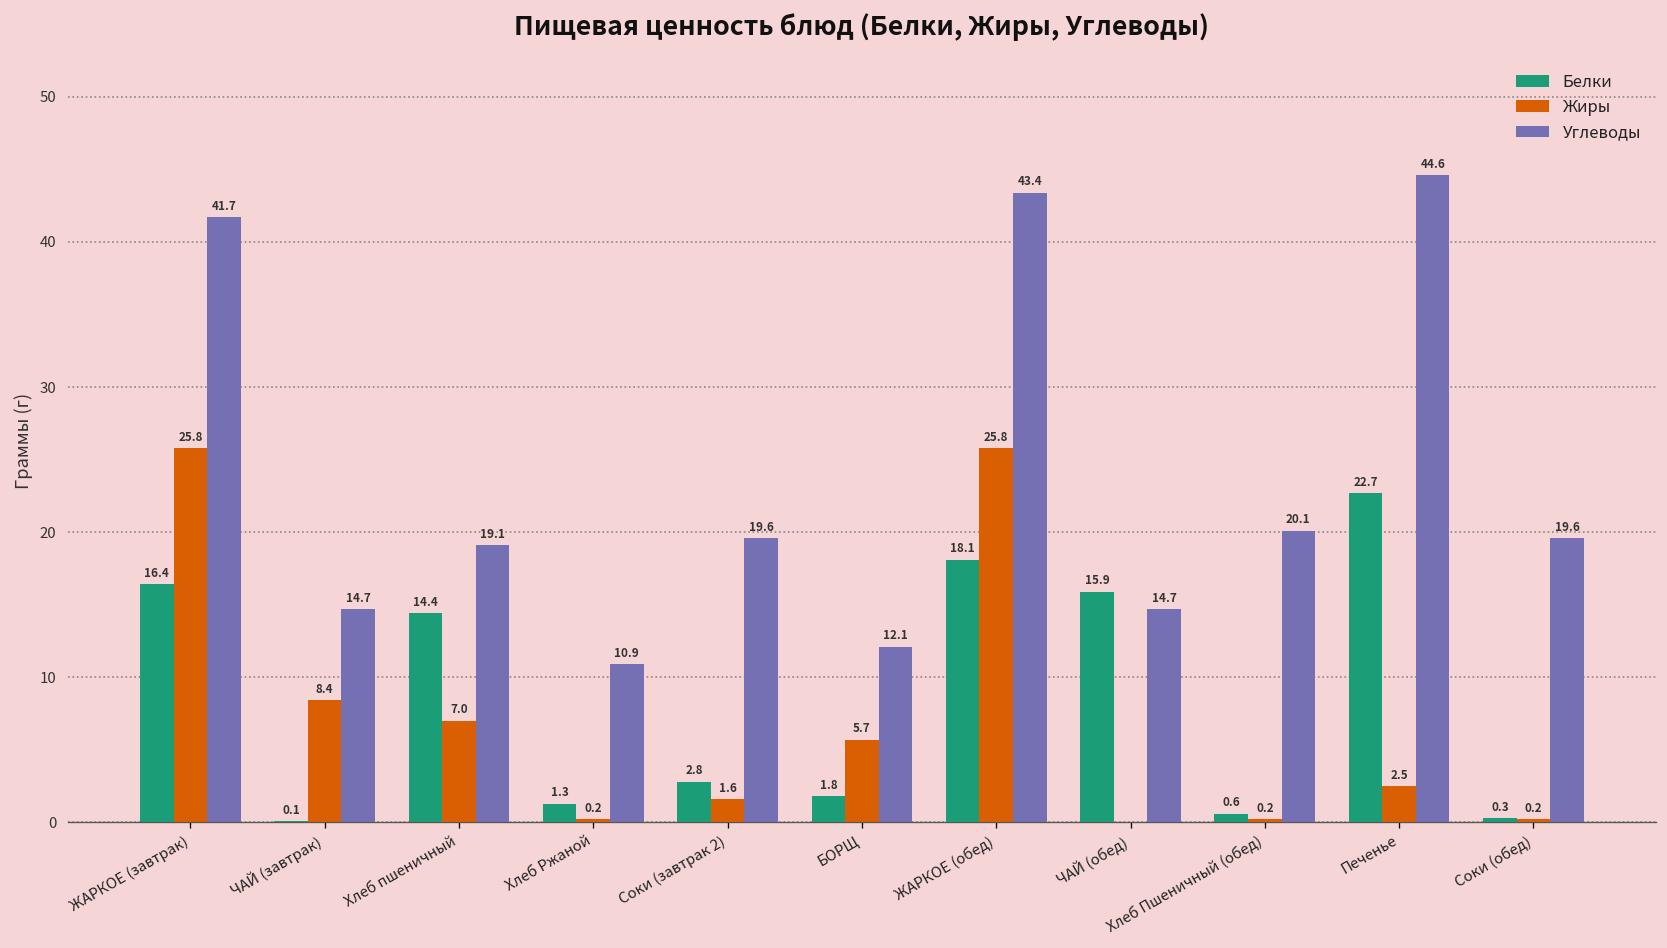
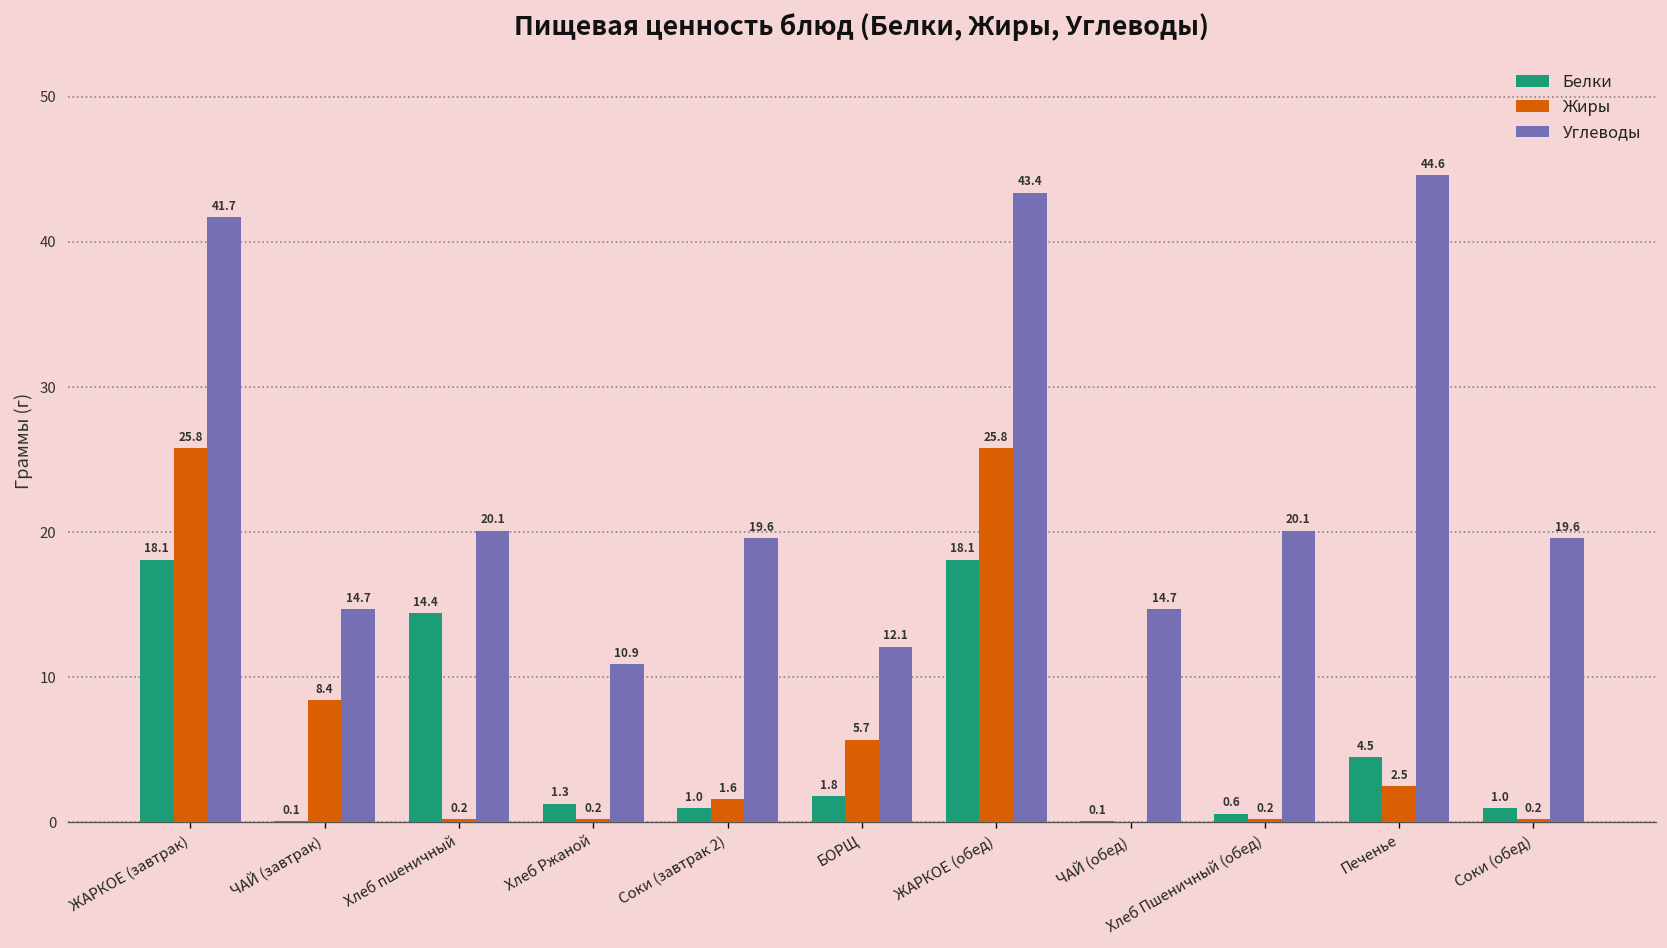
  {
    "Белки": {
-     "ЖАРКОЕ (завтрак)": 16.4,
+     "ЖАРКОЕ (завтрак)": 18.1,
      "ЧАЙ (завтрак)": 0.1,
      "Хлеб пшеничный": 14.4,
      "Хлеб Ржаной": 1.3,
-     "Соки (завтрак 2)": 2.8,
+     "Соки (завтрак 2)": 1.0,
      "БОРЩ": 1.8,
      "ЖАРКОЕ (обед)": 18.1,
-     "ЧАЙ (обед)": 15.9,
+     "ЧАЙ (обед)": 0.1,
      "Хлеб Пшеничный (обед)": 0.6,
-     "Печенье": 22.7,
-     "Соки (обед)": 0.3
+     "Печенье": 4.5,
+     "Соки (обед)": 1.0
    },
    "Жиры": {
      "ЖАРКОЕ (завтрак)": 25.8,
      "ЧАЙ (завтрак)": 8.4,
-     "Хлеб пшеничный": 7.0,
+     "Хлеб пшеничный": 0.2,
      "Хлеб Ржаной": 0.2,
      "Соки (завтрак 2)": 1.6,
      "БОРЩ": 5.7,
      "ЖАРКОЕ (обед)": 25.8,
      "Хлеб Пшеничный (обед)": 0.2,
      "Печенье": 2.5,
      "Соки (обед)": 0.2
    },
    "Углеводы": {
      "ЖАРКОЕ (завтрак)": 41.7,
      "ЧАЙ (завтрак)": 14.7,
-     "Хлеб пшеничный": 19.1,
+     "Хлеб пшеничный": 20.1,
      "Хлеб Ржаной": 10.9,
      "Соки (завтрак 2)": 19.6,
      "БОРЩ": 12.1,
      "ЖАРКОЕ (обед)": 43.4,
      "ЧАЙ (обед)": 14.7,
      "Хлеб Пшеничный (обед)": 20.1,
      "Печенье": 44.6,
      "Соки (обед)": 19.6
    }
  }
